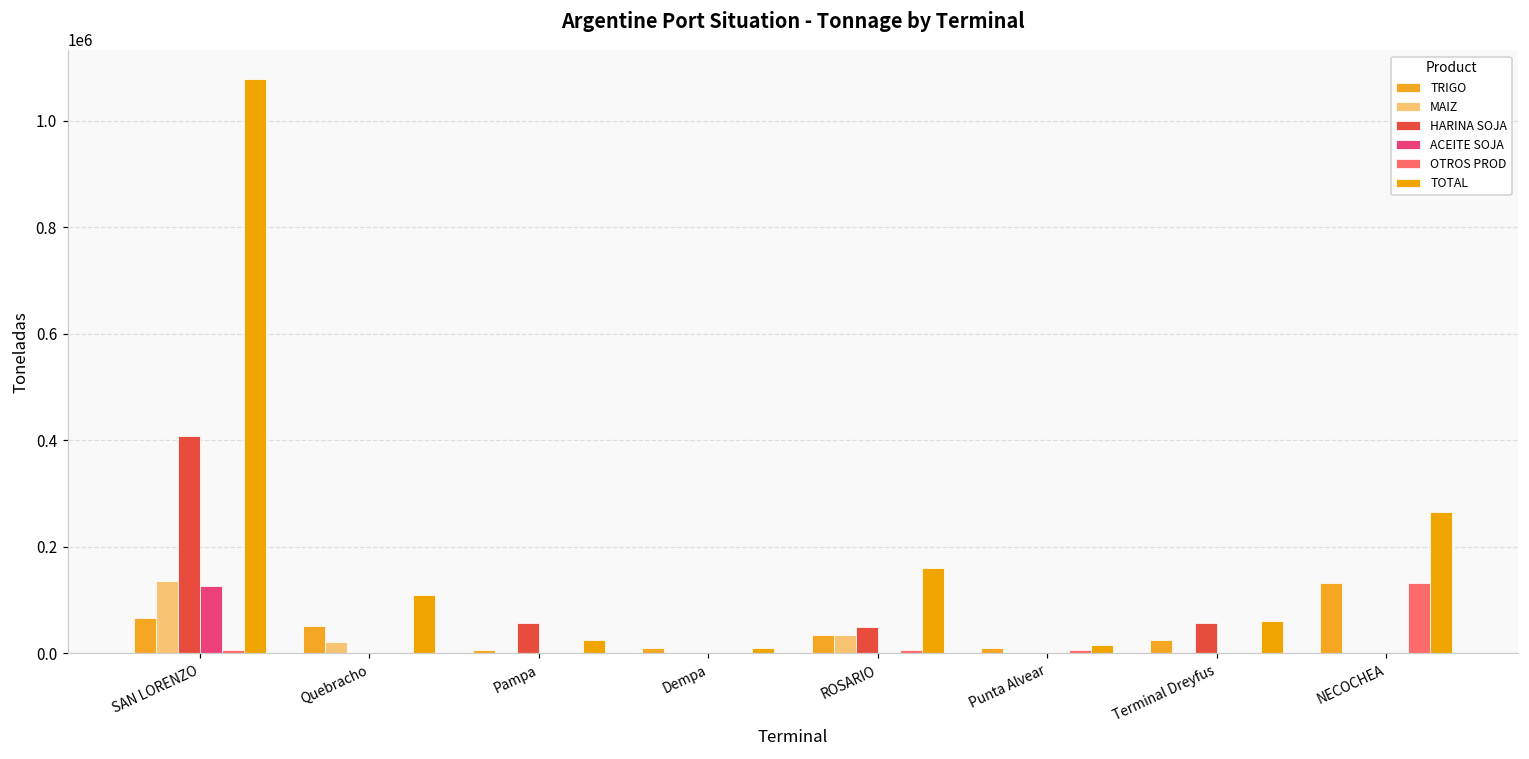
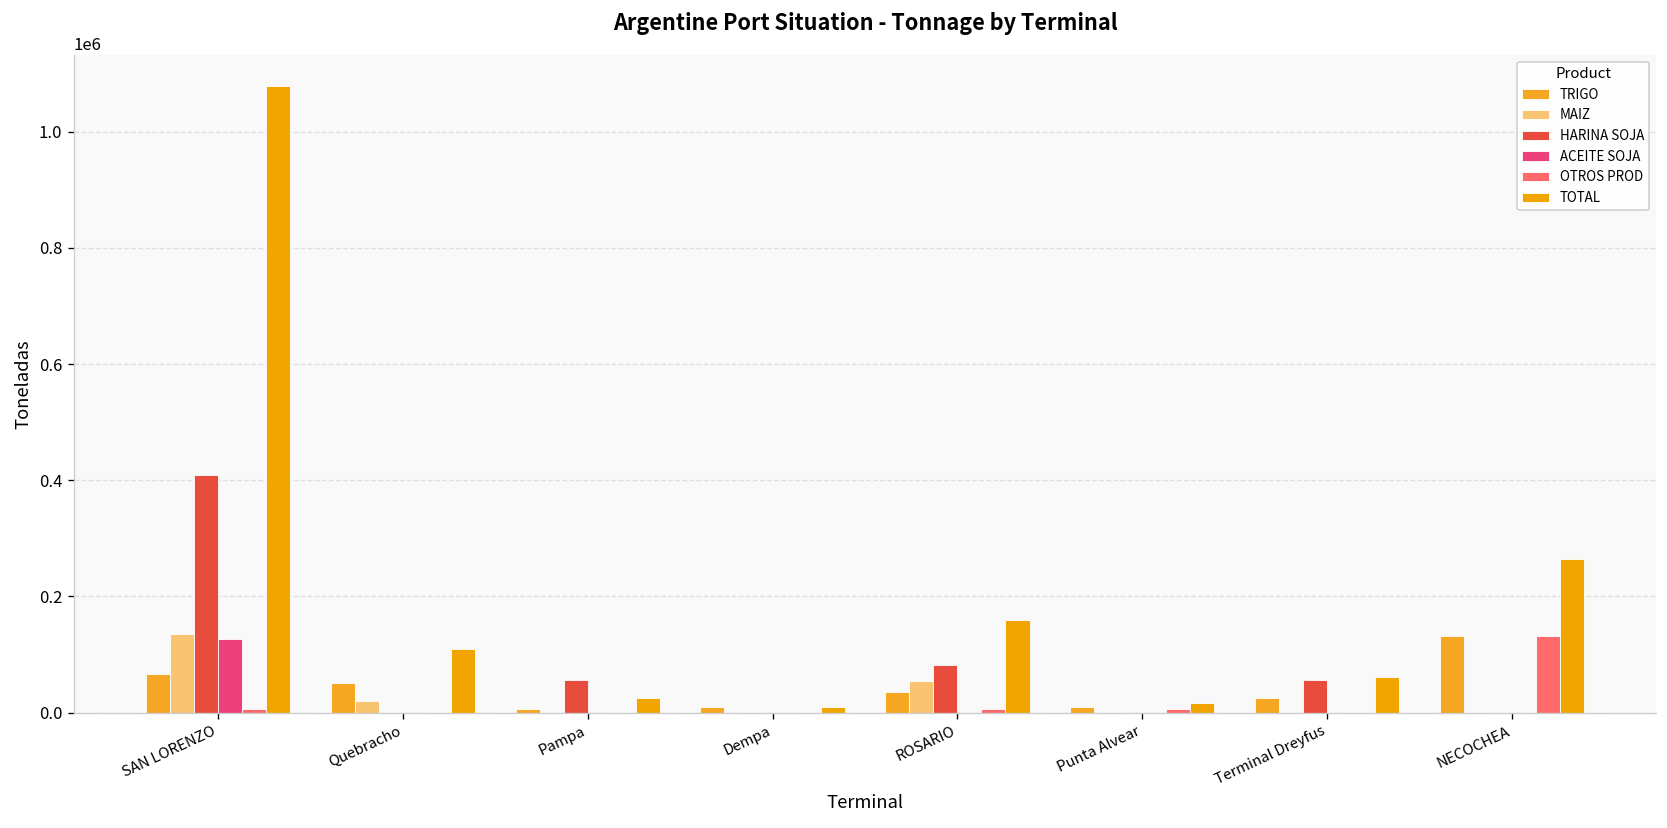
  {
    "MAIZ": {
      "SAN LORENZO": 140000,
      "Quebracho": 20000,
      "Pampa": 0,
      "Dempa": 0,
-     "ROSARIO": 40000,
+     "ROSARIO": 50000,
      "Punta Alvear": 0,
      "Terminal Dreyfus": 0,
      "NECOCHEA": 0
    },
    "HARINA SOJA": {
      "SAN LORENZO": 410000,
      "Quebracho": 0,
      "Pampa": 60000,
      "Dempa": 0,
-     "ROSARIO": 50000,
+     "ROSARIO": 80000,
      "Punta Alvear": 0,
      "Terminal Dreyfus": 60000,
      "NECOCHEA": 0
    }
  }
